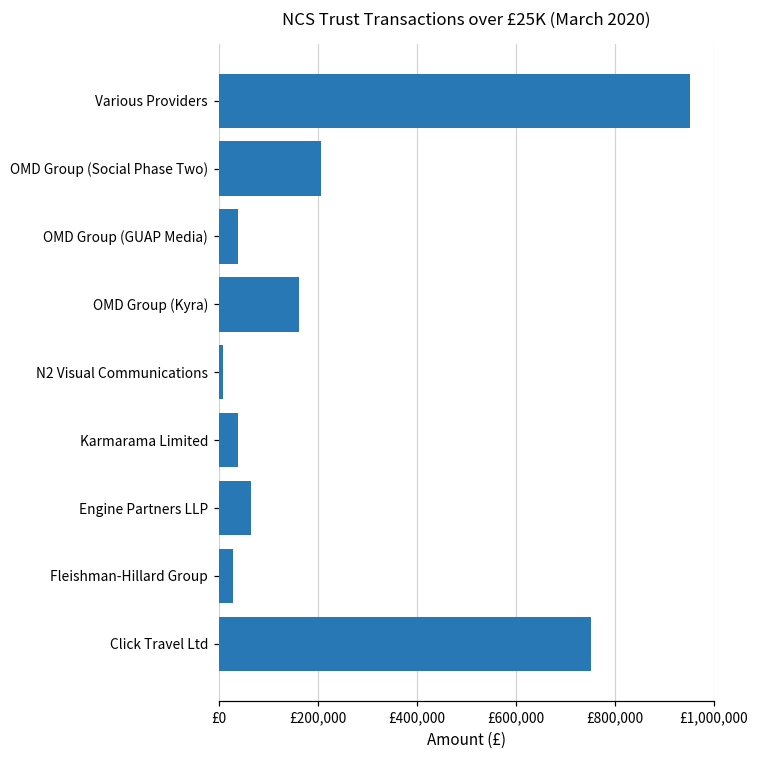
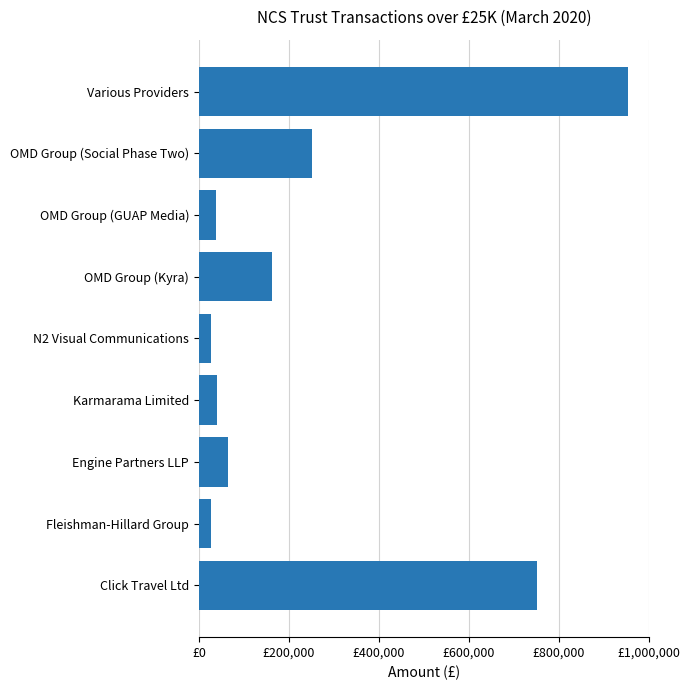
  {
    "Various Providers": "£950,000",
-   "OMD Group (Social Phase Two)": "£210,000",
+   "OMD Group (Social Phase Two)": "£250,000",
    "OMD Group (GUAP Media)": "£40,000",
    "OMD Group (Kyra)": "£160,000",
-   "N2 Visual Communications": "£10,000",
+   "N2 Visual Communications": "£30,000",
    "Karmarama Limited": "£40,000",
    "Engine Partners LLP": "£70,000",
    "Fleishman-Hillard Group": "£30,000",
    "Click Travel Ltd": "£750,000"
  }
